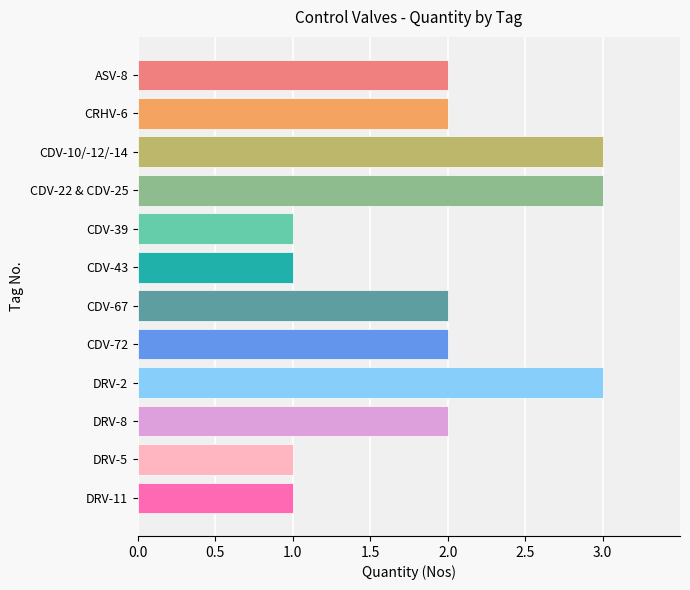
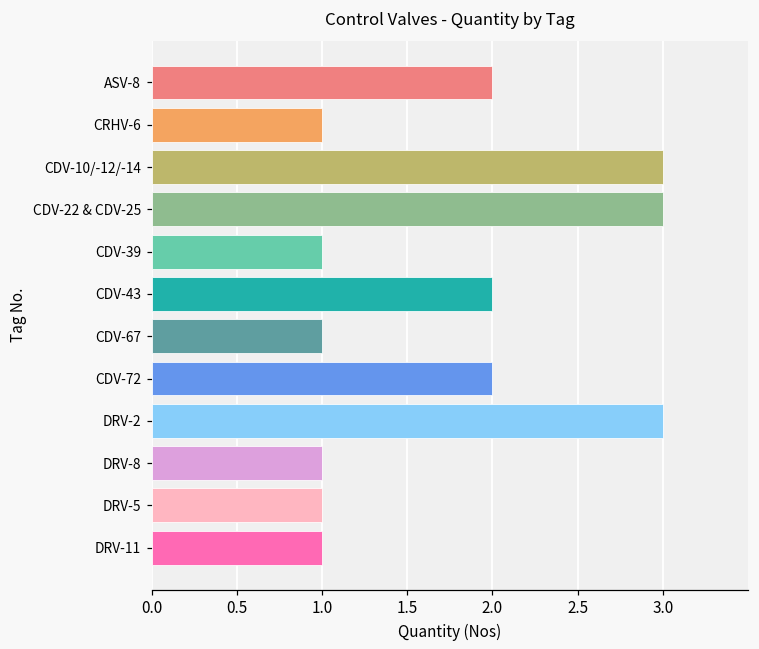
  {
    "ASV-8": 2,
-   "CRHV-6": 2,
+   "CRHV-6": 1,
    "CDV-10/-12/-14": 3,
    "CDV-22 & CDV-25": 3,
    "CDV-39": 1,
-   "CDV-43": 1,
-   "CDV-67": 2,
+   "CDV-43": 2,
+   "CDV-67": 1,
    "CDV-72": 2,
    "DRV-2": 3,
-   "DRV-8": 2,
+   "DRV-8": 1,
    "DRV-5": 1,
    "DRV-11": 1
  }
